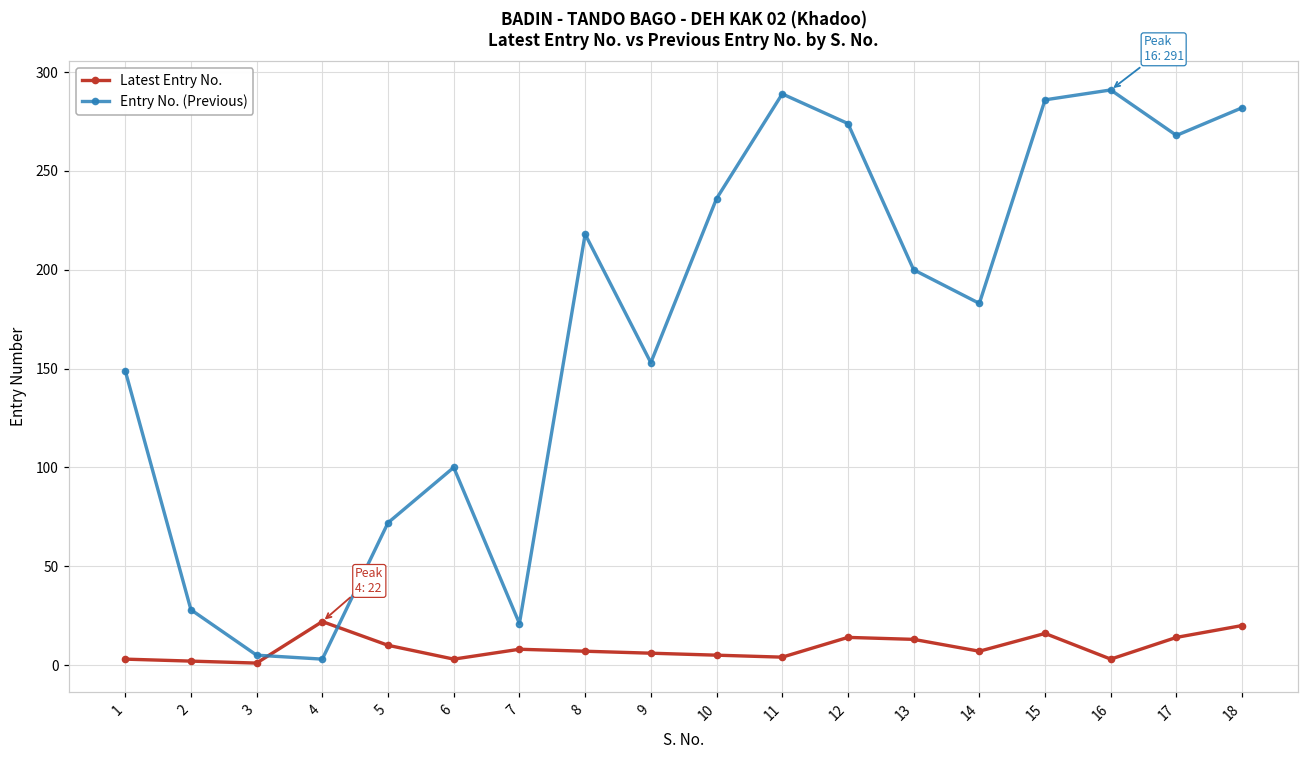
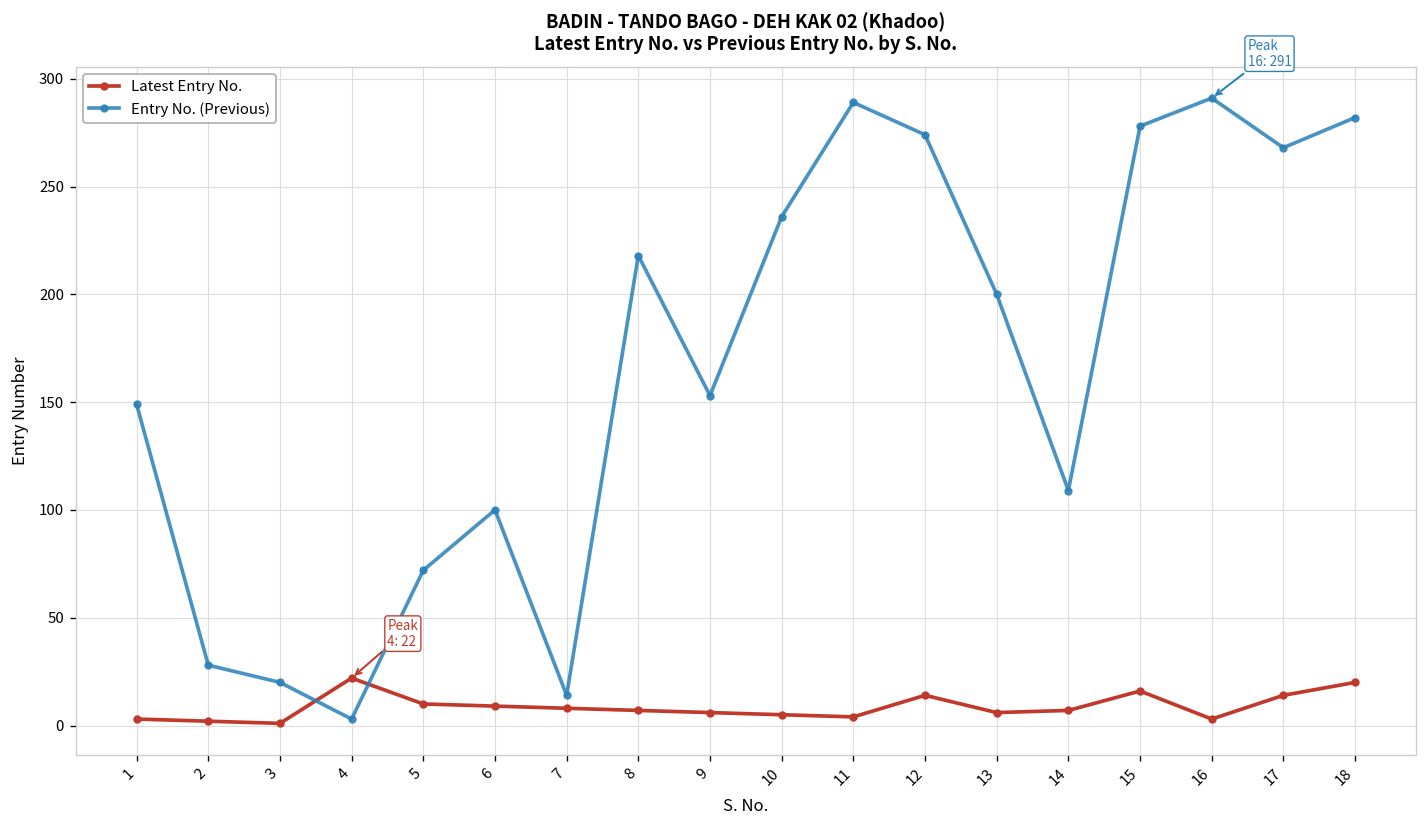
  {
    "Latest Entry No.": {
      "1": 3,
      "2": 2,
      "3": 1,
      "5": 10,
-     "6": 3,
+     "6": 9,
      "7": 8,
      "8": 7,
      "9": 6,
      "10": 5,
      "11": 4,
      "12": 14,
-     "13": 13,
+     "13": 6,
      "14": 7,
      "15": 16,
      "16": 3,
      "17": 14,
      "18": 20
    },
    "Entry No. (Previous)": {
      "1": 149,
      "2": 28,
-     "3": 5,
+     "3": 20,
      "4": 3,
      "5": 72,
      "6": 100,
-     "7": 21,
+     "7": 14,
      "8": 218,
      "9": 153,
      "10": 236,
      "11": 289,
      "12": 274,
      "13": 200,
-     "14": 183,
-     "15": 286,
+     "14": 109,
+     "15": 278,
      "17": 268,
      "18": 282
    }
  }
